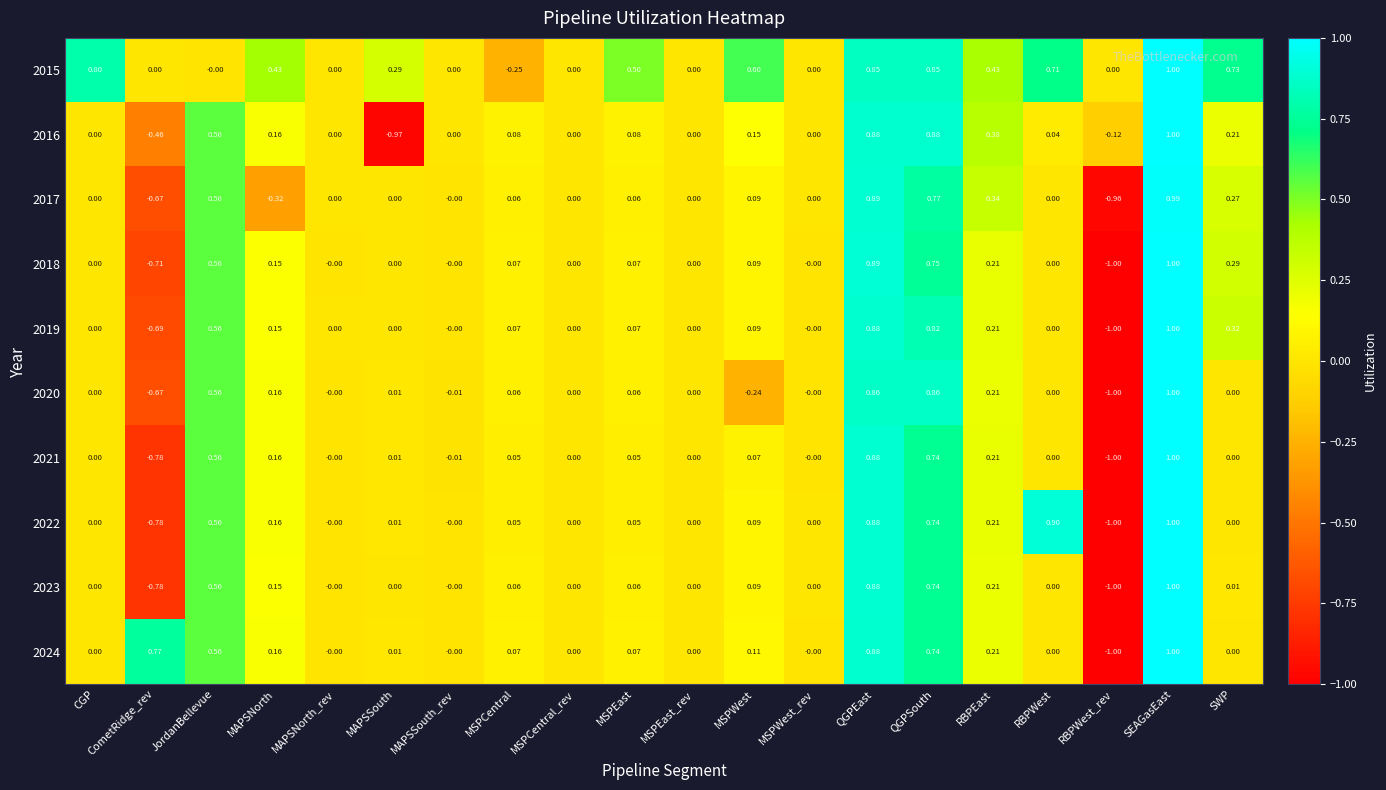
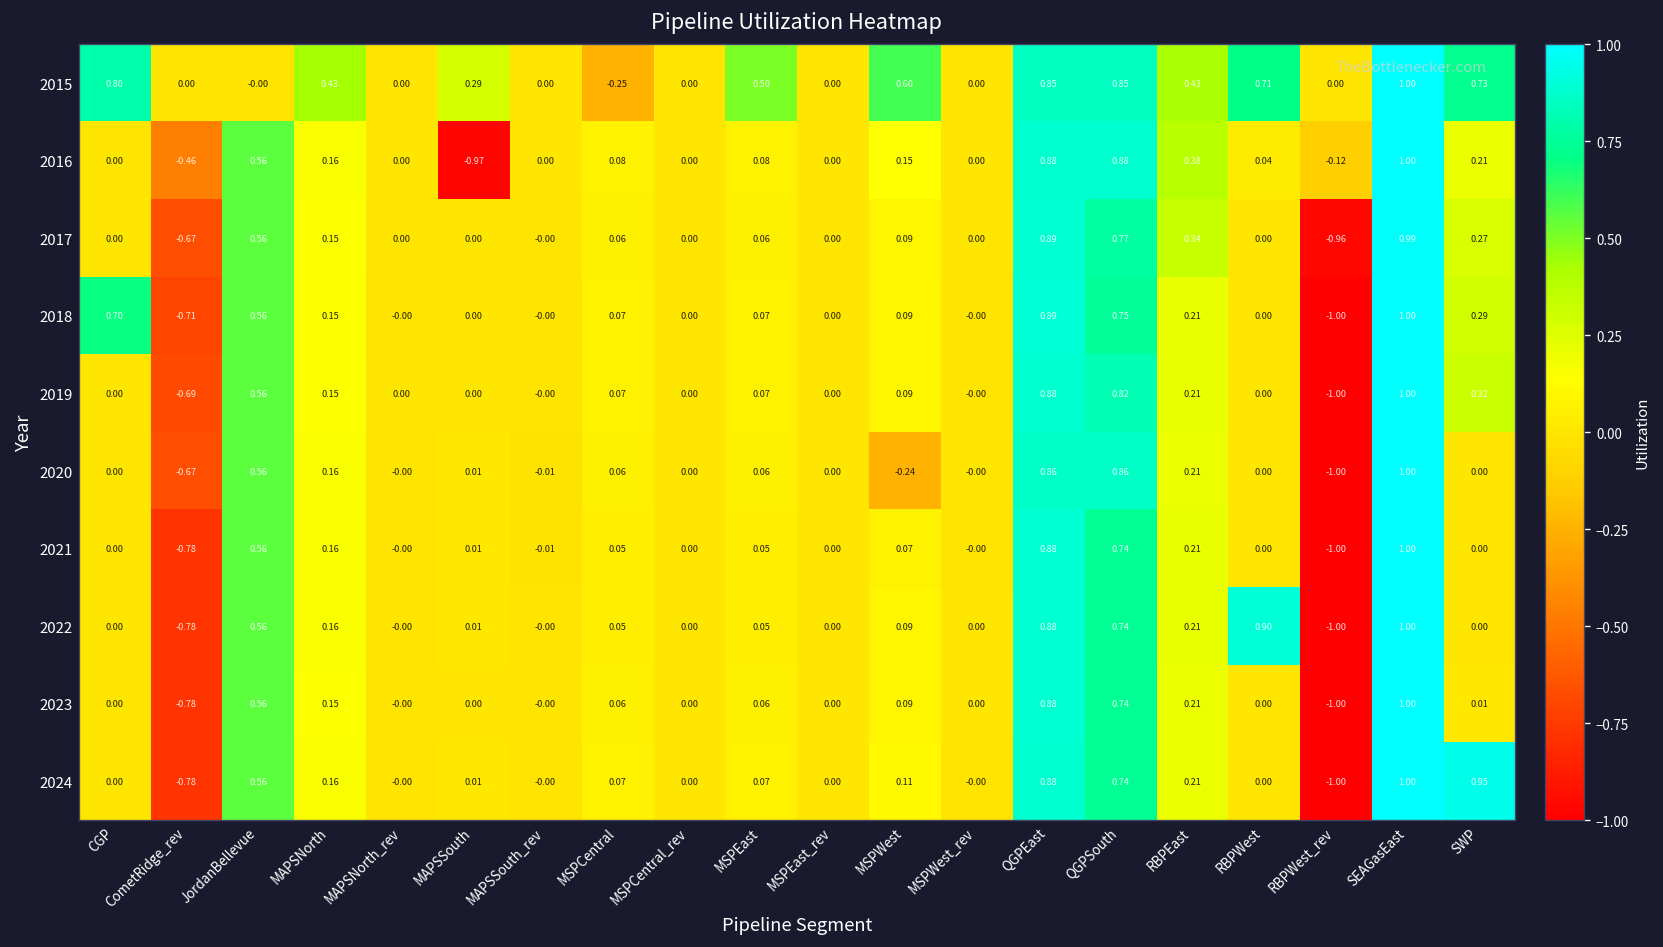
  {
    "2015": {
      "CGP": 0.80,
      "CometRidge_rev": 0.00,
      "JordanBellevue": -0.00,
      "MAPSNorth": 0.43,
      "MAPSNorth_rev": 0.00,
      "MAPSSouth": 0.29,
      "MAPSSouth_rev": 0.00,
      "MSPCentral": -0.25,
      "MSPCentral_rev": 0.00,
      "MSPEast": 0.50,
      "MSPEast_rev": 0.00,
      "MSPWest": 0.60,
      "MSPWest_rev": 0.00,
      "QGPEast": 0.85,
      "QGPSouth": 0.85,
      "RBPEast": 0.43,
      "RBPWest": 0.71,
      "RBPWest_rev": 0.00,
      "SWP": 0.73
    },
    "2016": {
      "CGP": 0.00,
      "CometRidge_rev": -0.46,
      "JordanBellevue": 0.56,
      "MAPSNorth": 0.16,
      "MAPSNorth_rev": 0.00,
      "MAPSSouth": -0.97,
      "MAPSSouth_rev": 0.00,
      "MSPCentral": 0.08,
      "MSPCentral_rev": 0.00,
      "MSPEast": 0.08,
      "MSPEast_rev": 0.00,
      "MSPWest": 0.15,
      "MSPWest_rev": 0.00,
      "QGPEast": 0.88,
      "QGPSouth": 0.88,
      "RBPEast": 0.38,
      "RBPWest": 0.04,
      "RBPWest_rev": -0.12,
      "SEAGasEast": 1.00,
      "SWP": 0.21
    },
    "2017": {
      "CGP": 0.00,
      "CometRidge_rev": -0.67,
      "JordanBellevue": 0.56,
-     "MAPSNorth": -0.32,
+     "MAPSNorth": 0.15,
      "MAPSNorth_rev": 0.00,
      "MAPSSouth": 0.00,
      "MAPSSouth_rev": -0.00,
      "MSPCentral": 0.06,
      "MSPCentral_rev": 0.00,
      "MSPEast": 0.06,
      "MSPEast_rev": 0.00,
      "MSPWest": 0.09,
      "MSPWest_rev": 0.00,
      "QGPEast": 0.89,
      "QGPSouth": 0.77,
      "RBPEast": 0.34,
      "RBPWest": 0.00,
      "RBPWest_rev": -0.96,
      "SEAGasEast": 0.99,
      "SWP": 0.27
    },
    "2018": {
-     "CGP": 0.00,
+     "CGP": 0.70,
      "CometRidge_rev": -0.71,
      "JordanBellevue": 0.56,
      "MAPSNorth": 0.15,
      "MAPSNorth_rev": -0.00,
      "MAPSSouth": 0.00,
      "MAPSSouth_rev": -0.00,
      "MSPCentral": 0.07,
      "MSPCentral_rev": 0.00,
      "MSPEast": 0.07,
      "MSPEast_rev": 0.00,
      "MSPWest": 0.09,
      "MSPWest_rev": -0.00,
      "QGPEast": 0.89,
      "QGPSouth": 0.75,
      "RBPEast": 0.21,
      "RBPWest": 0.00,
      "RBPWest_rev": -1.00,
      "SEAGasEast": 1.00,
      "SWP": 0.29
    },
    "2019": {
      "CGP": 0.00,
      "CometRidge_rev": -0.69,
      "JordanBellevue": 0.56,
      "MAPSNorth": 0.15,
      "MAPSNorth_rev": 0.00,
      "MAPSSouth": 0.00,
      "MAPSSouth_rev": -0.00,
      "MSPCentral": 0.07,
      "MSPCentral_rev": 0.00,
      "MSPEast": 0.07,
      "MSPEast_rev": 0.00,
      "MSPWest": 0.09,
      "MSPWest_rev": -0.00,
      "QGPEast": 0.88,
      "QGPSouth": 0.82,
      "RBPEast": 0.21,
      "RBPWest": 0.00,
      "RBPWest_rev": -1.00,
      "SEAGasEast": 1.00,
      "SWP": 0.32
    },
    "2020": {
      "CGP": 0.00,
      "CometRidge_rev": -0.67,
      "JordanBellevue": 0.56,
      "MAPSNorth": 0.16,
      "MAPSNorth_rev": -0.00,
      "MAPSSouth": 0.01,
      "MAPSSouth_rev": -0.01,
      "MSPCentral": 0.06,
      "MSPCentral_rev": 0.00,
      "MSPEast": 0.06,
      "MSPEast_rev": 0.00,
      "MSPWest": -0.24,
      "MSPWest_rev": -0.00,
      "QGPEast": 0.86,
      "QGPSouth": 0.86,
      "RBPEast": 0.21,
      "RBPWest": 0.00,
      "RBPWest_rev": -1.00,
      "SEAGasEast": 1.00,
      "SWP": 0.00
    },
    "2021": {
      "CGP": 0.00,
      "CometRidge_rev": -0.78,
      "JordanBellevue": 0.56,
      "MAPSNorth": 0.16,
      "MAPSNorth_rev": -0.00,
      "MAPSSouth": 0.01,
      "MAPSSouth_rev": -0.01,
      "MSPCentral": 0.05,
      "MSPCentral_rev": 0.00,
      "MSPEast": 0.05,
      "MSPEast_rev": 0.00,
      "MSPWest": 0.07,
      "MSPWest_rev": -0.00,
      "QGPEast": 0.88,
      "QGPSouth": 0.74,
      "RBPEast": 0.21,
      "RBPWest": 0.00,
      "RBPWest_rev": -1.00,
      "SEAGasEast": 1.00,
      "SWP": 0.00
    },
    "2022": {
      "CGP": 0.00,
      "CometRidge_rev": -0.78,
      "JordanBellevue": 0.56,
      "MAPSNorth": 0.16,
      "MAPSNorth_rev": -0.00,
      "MAPSSouth": 0.01,
      "MAPSSouth_rev": -0.00,
      "MSPCentral": 0.05,
      "MSPCentral_rev": 0.00,
      "MSPEast": 0.05,
      "MSPEast_rev": 0.00,
      "MSPWest": 0.09,
      "MSPWest_rev": 0.00,
      "QGPEast": 0.88,
      "QGPSouth": 0.74,
      "RBPEast": 0.21,
      "RBPWest": 0.90,
      "RBPWest_rev": -1.00,
      "SEAGasEast": 1.00,
      "SWP": 0.00
    },
    "2023": {
      "CGP": 0.00,
      "CometRidge_rev": -0.78,
      "JordanBellevue": 0.56,
      "MAPSNorth": 0.15,
      "MAPSNorth_rev": -0.00,
      "MAPSSouth": 0.00,
      "MAPSSouth_rev": -0.00,
      "MSPCentral": 0.06,
      "MSPCentral_rev": 0.00,
      "MSPEast": 0.06,
      "MSPEast_rev": 0.00,
      "MSPWest": 0.09,
      "MSPWest_rev": 0.00,
      "QGPEast": 0.88,
      "QGPSouth": 0.74,
      "RBPEast": 0.21,
      "RBPWest": 0.00,
      "RBPWest_rev": -1.00,
      "SEAGasEast": 1.00,
      "SWP": 0.01
    },
    "2024": {
      "CGP": 0.00,
-     "CometRidge_rev": 0.77,
+     "CometRidge_rev": -0.78,
      "JordanBellevue": 0.56,
      "MAPSNorth": 0.16,
      "MAPSNorth_rev": -0.00,
      "MAPSSouth": 0.01,
      "MAPSSouth_rev": -0.00,
      "MSPCentral": 0.07,
      "MSPCentral_rev": 0.00,
      "MSPEast": 0.07,
      "MSPEast_rev": 0.00,
      "MSPWest": 0.11,
      "MSPWest_rev": -0.00,
      "QGPEast": 0.88,
      "QGPSouth": 0.74,
      "RBPEast": 0.21,
      "RBPWest": 0.00,
      "RBPWest_rev": -1.00,
      "SEAGasEast": 1.00,
-     "SWP": 0.00
+     "SWP": 0.95
    }
  }
